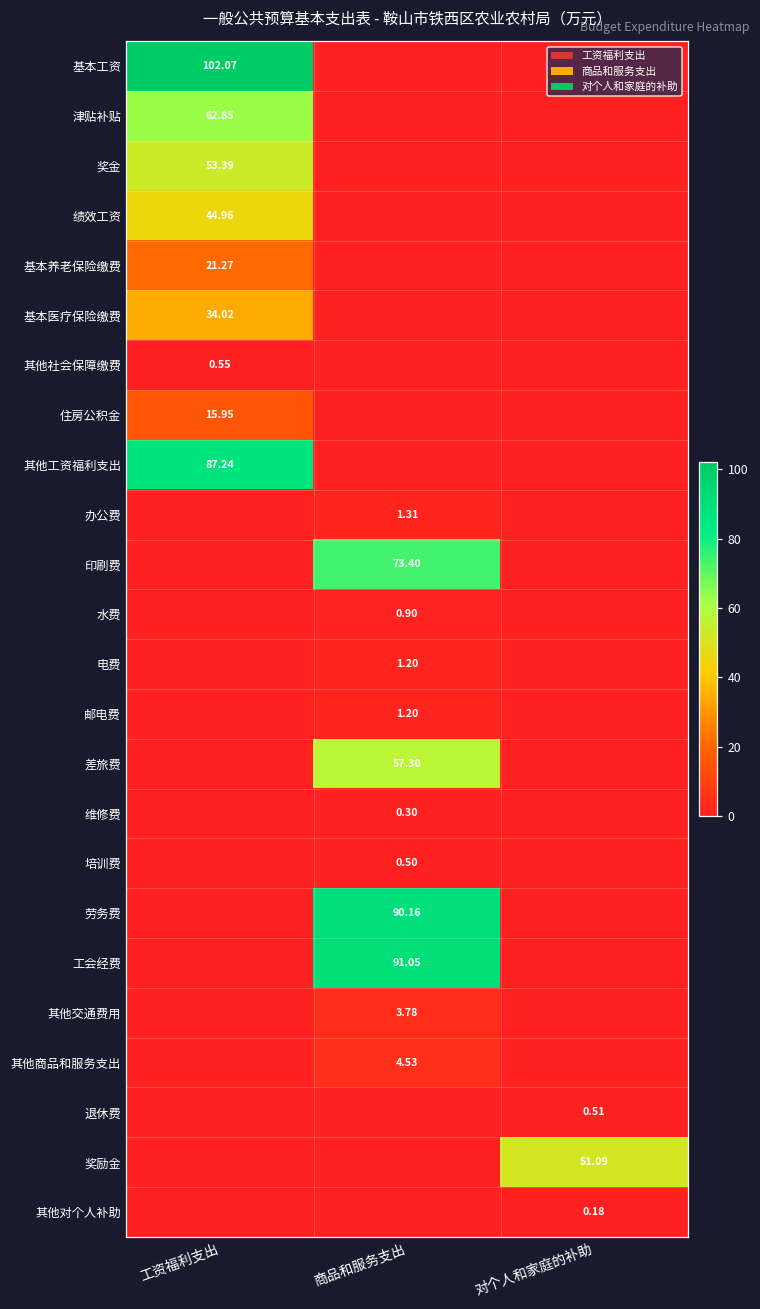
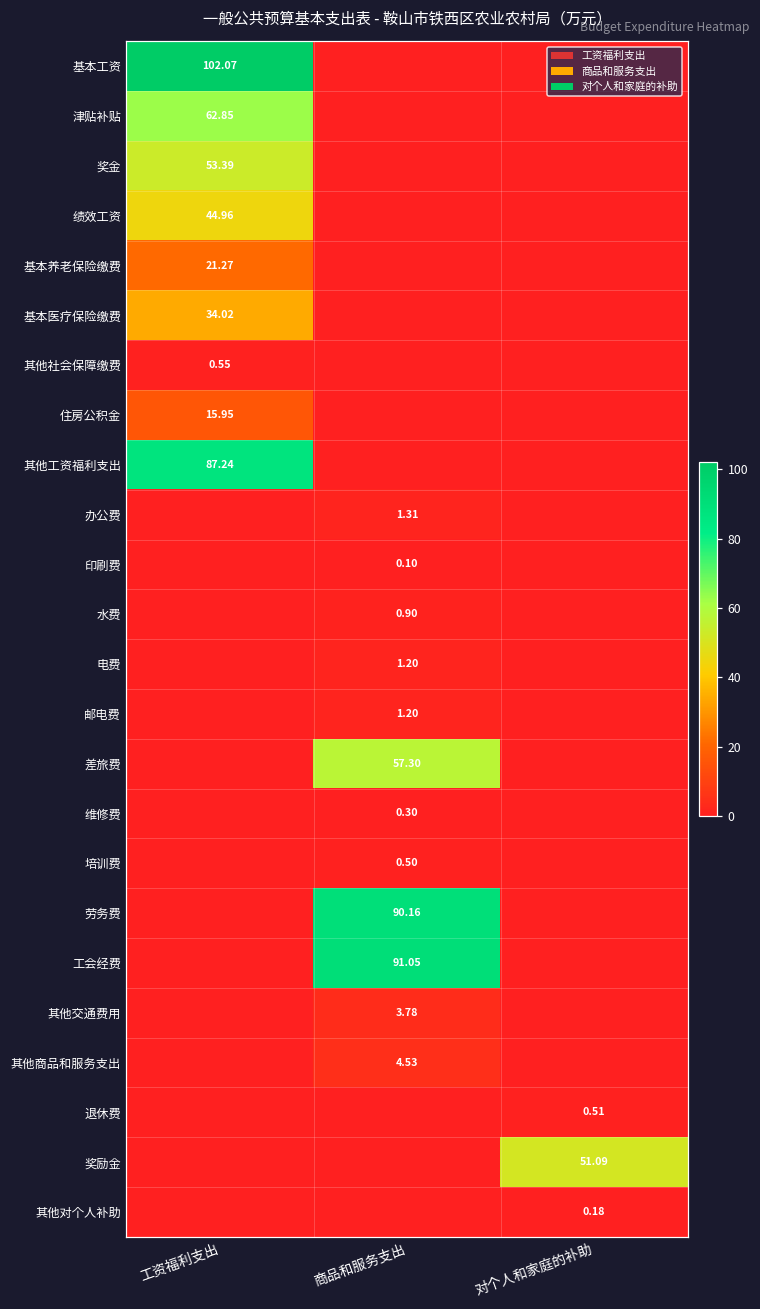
  {
    "基本工资": {
      "工资福利支出": 102.07
    },
    "津贴补贴": {
      "工资福利支出": 62.85
    },
    "奖金": {
      "工资福利支出": 53.39
    },
    "绩效工资": {
      "工资福利支出": 44.96
    },
    "基本养老保险缴费": {
      "工资福利支出": 21.27
    },
    "基本医疗保险缴费": {
      "工资福利支出": 34.02
    },
    "其他社会保障缴费": {
      "工资福利支出": 0.55
    },
    "住房公积金": {
      "工资福利支出": 15.95
    },
    "其他工资福利支出": {
      "工资福利支出": 87.24
    },
    "办公费": {
      "商品和服务支出": 1.31
    },
    "印刷费": {
-     "商品和服务支出": 73.40
+     "商品和服务支出": 0.10
    },
    "水费": {
      "商品和服务支出": 0.90
    },
    "电费": {
      "商品和服务支出": 1.20
    },
    "邮电费": {
      "商品和服务支出": 1.20
    },
    "差旅费": {
      "商品和服务支出": 57.30
    },
    "维修费": {
      "商品和服务支出": 0.30
    },
    "培训费": {
      "商品和服务支出": 0.50
    },
    "劳务费": {
      "商品和服务支出": 90.16
    },
    "工会经费": {
      "商品和服务支出": 91.05
    },
    "其他交通费用": {
      "商品和服务支出": 3.78
    },
    "其他商品和服务支出": {
      "商品和服务支出": 4.53
    },
    "退休费": {
      "对个人和家庭的补助": 0.51
    },
    "奖励金": {
      "对个人和家庭的补助": 51.09
    },
    "其他对个人补助": {
      "对个人和家庭的补助": 0.18
    }
  }
